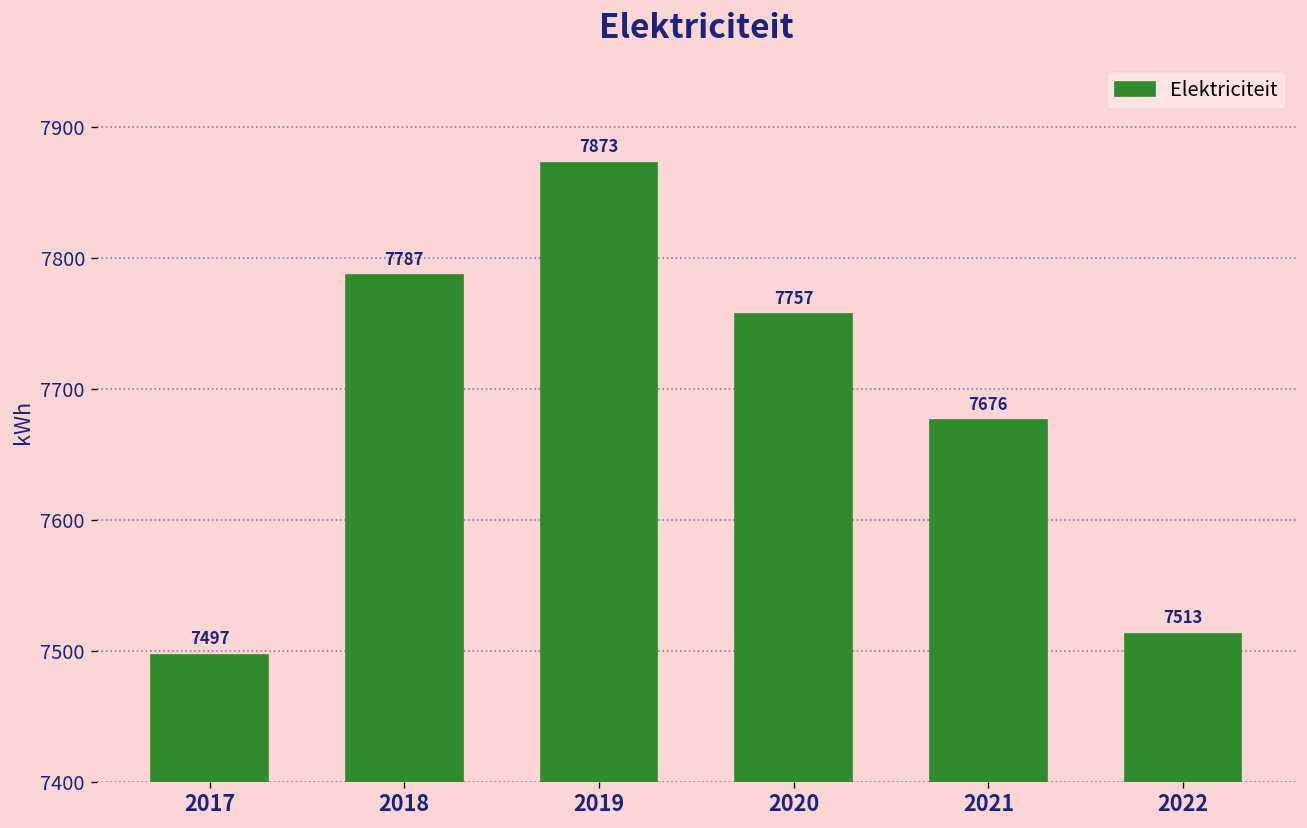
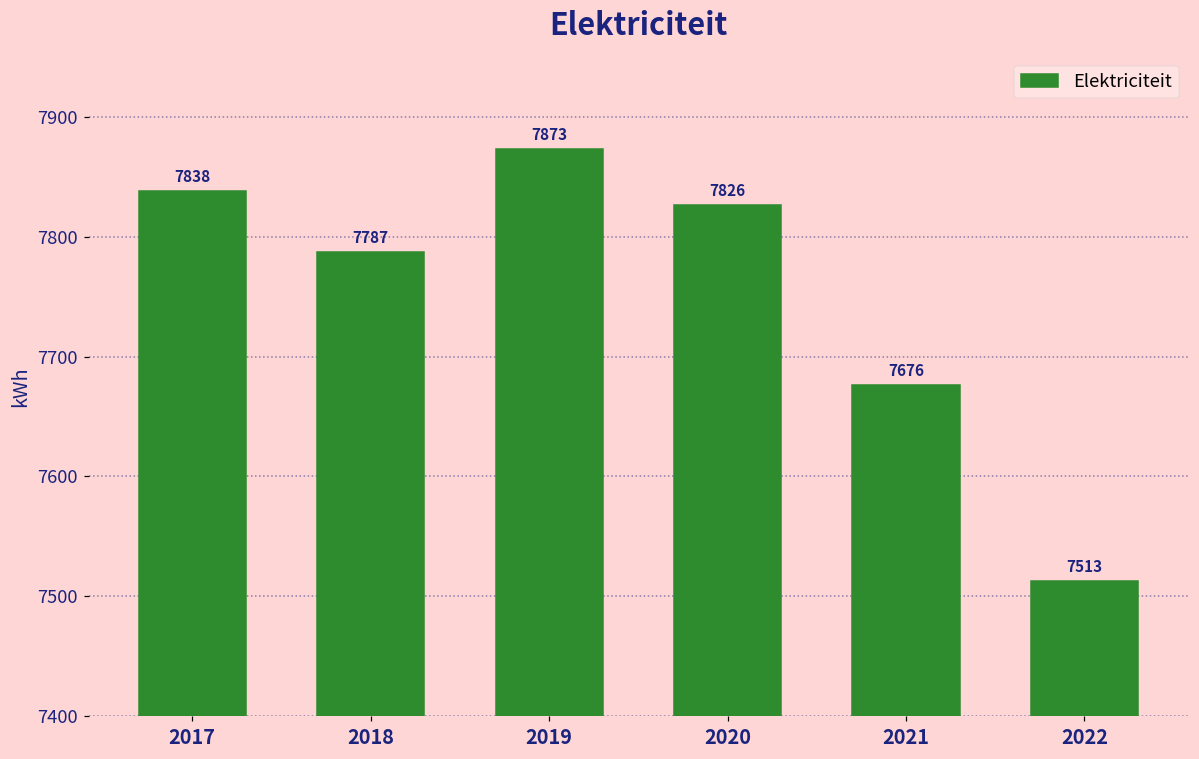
  {
-   "2017": 7497,
+   "2017": 7838,
    "2018": 7787,
    "2019": 7873,
-   "2020": 7757,
+   "2020": 7826,
    "2021": 7676,
    "2022": 7513
  }
